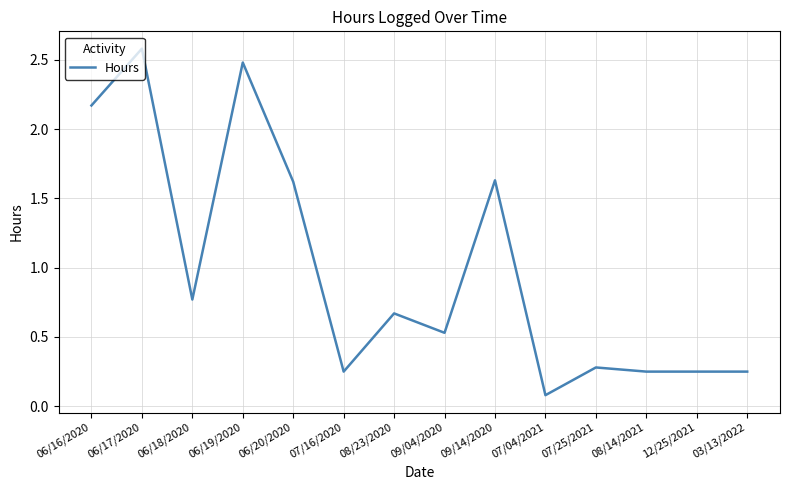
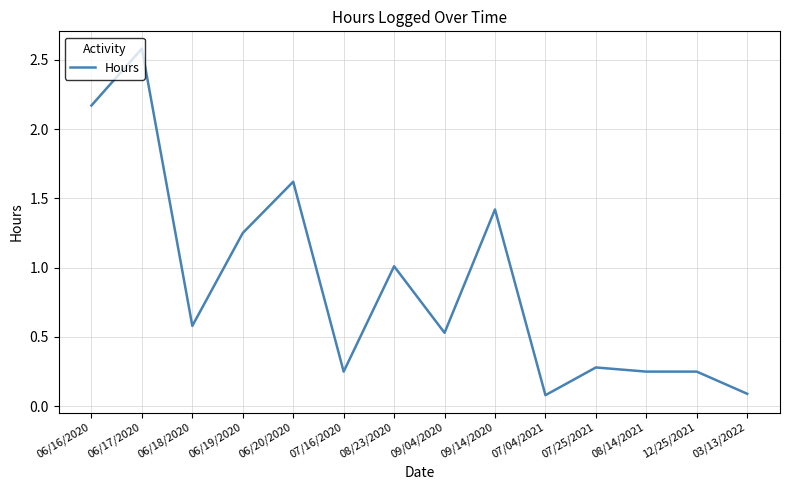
  {
    "06/16/2020": 2.17,
-   "06/18/2020": 0.77,
-   "06/19/2020": 2.48,
+   "06/18/2020": 0.58,
+   "06/19/2020": 1.25,
    "06/20/2020": 1.62,
    "07/16/2020": 0.25,
-   "08/23/2020": 0.67,
+   "08/23/2020": 1.01,
    "09/04/2020": 0.53,
-   "09/14/2020": 1.63,
+   "09/14/2020": 1.42,
    "07/04/2021": 0.08,
    "07/25/2021": 0.28,
    "08/14/2021": 0.25,
    "12/25/2021": 0.25,
-   "03/13/2022": 0.25
+   "03/13/2022": 0.09
  }
